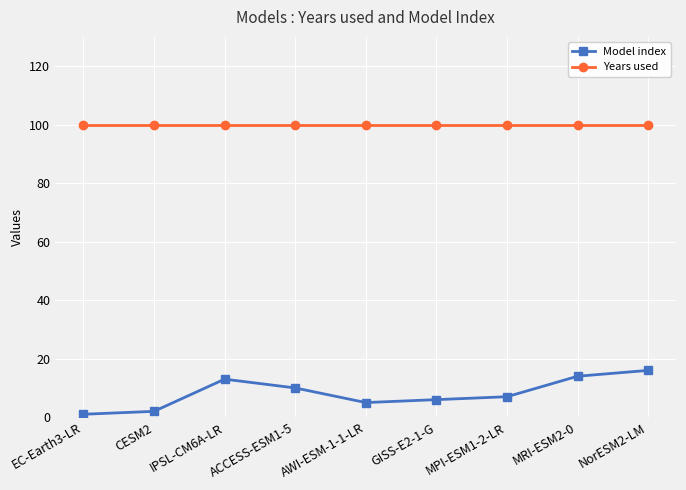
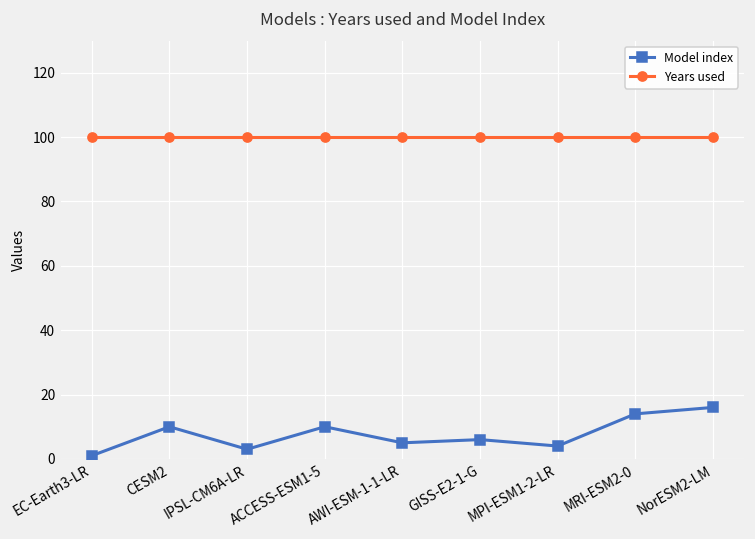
  {
    "Model index": {
      "EC-Earth3-LR": 1,
-     "CESM2": 2,
-     "IPSL-CM6A-LR": 13,
+     "CESM2": 10,
+     "IPSL-CM6A-LR": 3,
      "ACCESS-ESM1-5": 10,
      "AWI-ESM-1-1-LR": 5,
      "GISS-E2-1-G": 6,
-     "MPI-ESM1-2-LR": 7,
+     "MPI-ESM1-2-LR": 4,
      "MRI-ESM2-0": 14,
      "NorESM2-LM": 16
    },
    "Years used": {
      "EC-Earth3-LR": 100,
      "CESM2": 100,
      "IPSL-CM6A-LR": 100,
      "ACCESS-ESM1-5": 100,
      "AWI-ESM-1-1-LR": 100,
      "GISS-E2-1-G": 100,
      "MPI-ESM1-2-LR": 100,
      "MRI-ESM2-0": 100,
      "NorESM2-LM": 100
    }
  }
